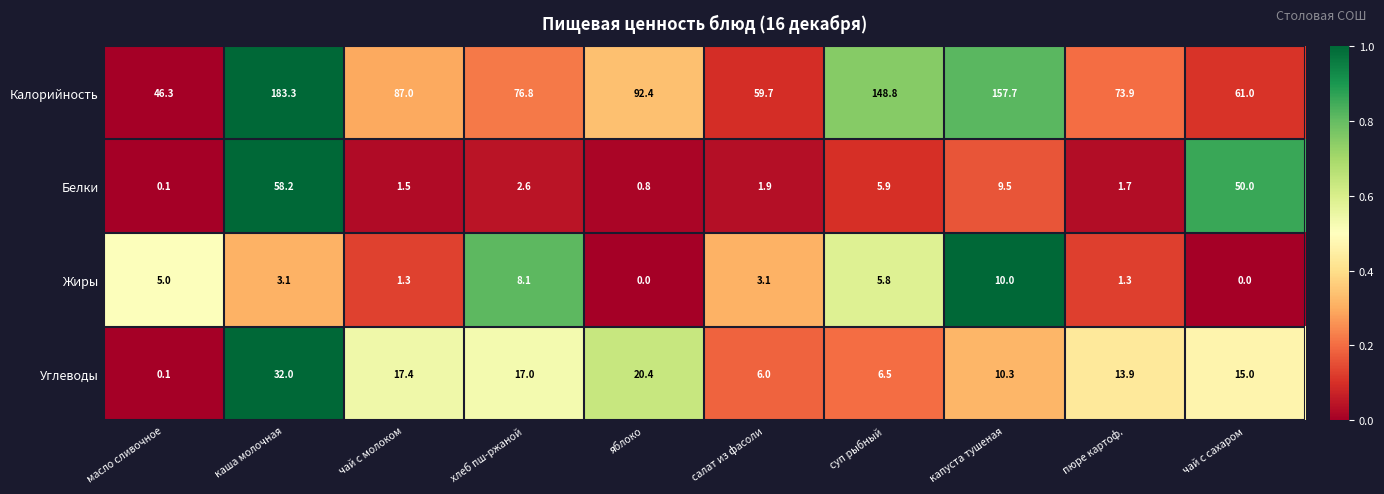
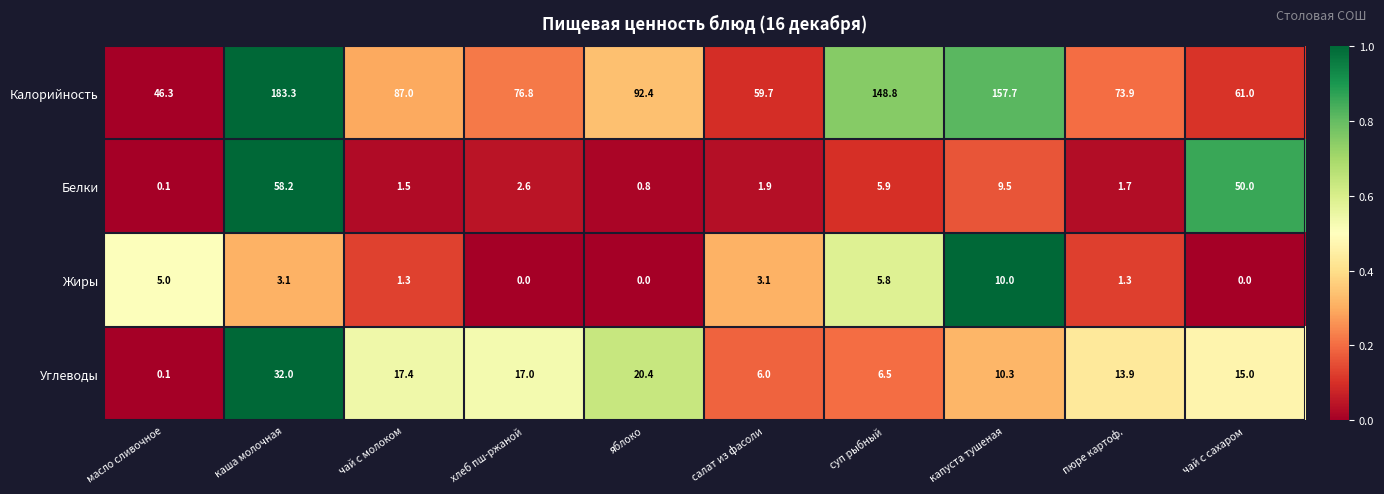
  {
    "Калорийность": {
      "масло сливочное": 46.3,
      "каша молочная": 183.3,
      "чай с молоком": 87.0,
      "хлеб пш-ржаной": 76.8,
      "яблоко": 92.4,
      "салат из фасоли": 59.7,
      "суп рыбный": 148.8,
      "капуста тушеная": 157.7,
      "пюре картоф.": 73.9,
      "чай с сахаром": 61.0
    },
    "Белки": {
      "масло сливочное": 0.1,
      "каша молочная": 58.2,
      "чай с молоком": 1.5,
      "хлеб пш-ржаной": 2.6,
      "яблоко": 0.8,
      "салат из фасоли": 1.9,
      "суп рыбный": 5.9,
      "капуста тушеная": 9.5,
      "пюре картоф.": 1.7,
      "чай с сахаром": 50.0
    },
    "Жиры": {
      "масло сливочное": 5.0,
      "каша молочная": 3.1,
      "чай с молоком": 1.3,
-     "хлеб пш-ржаной": 8.1,
+     "хлеб пш-ржаной": 0.0,
      "яблоко": 0.0,
      "салат из фасоли": 3.1,
      "суп рыбный": 5.8,
      "капуста тушеная": 10.0,
      "пюре картоф.": 1.3,
      "чай с сахаром": 0.0
    },
    "Углеводы": {
      "масло сливочное": 0.1,
      "каша молочная": 32.0,
      "чай с молоком": 17.4,
      "хлеб пш-ржаной": 17.0,
      "яблоко": 20.4,
      "салат из фасоли": 6.0,
      "суп рыбный": 6.5,
      "капуста тушеная": 10.3,
      "пюре картоф.": 13.9,
      "чай с сахаром": 15.0
    }
  }
